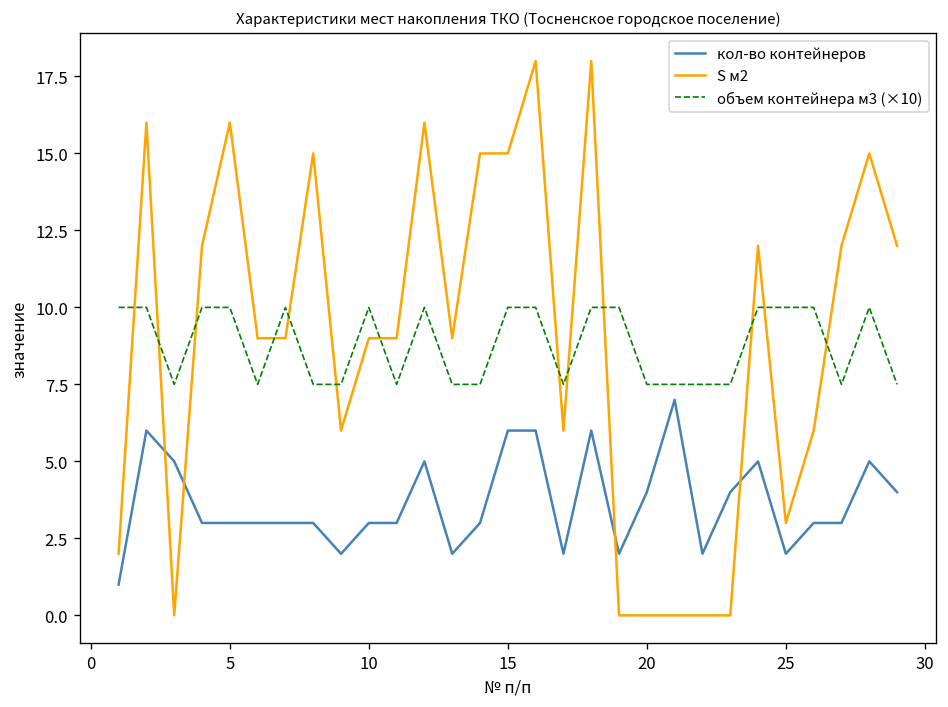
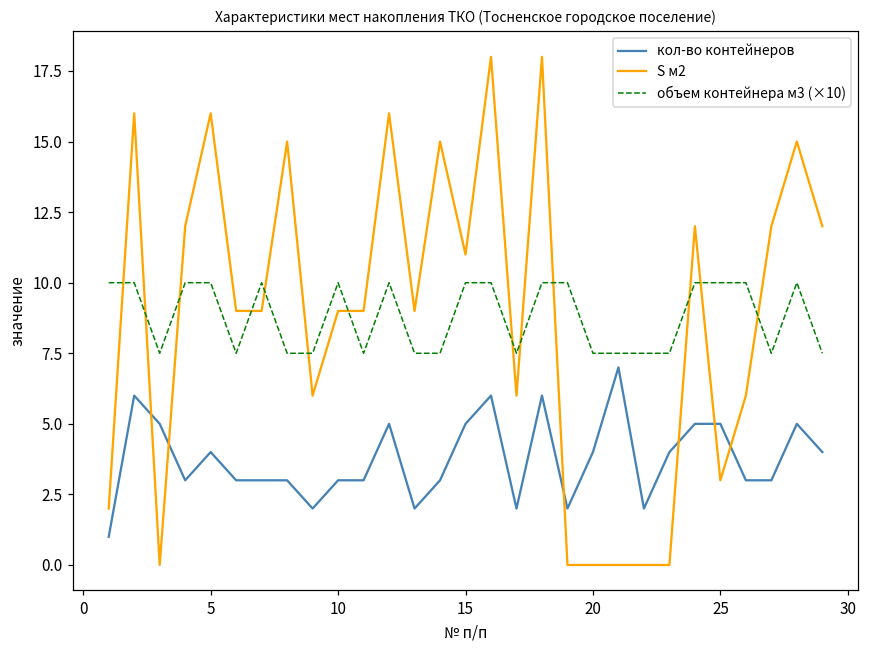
  {
    "кол-во контейнеров": {
-     "5": 3,
+     "5": 4,
      "10": 3,
-     "15": 6,
+     "15": 5,
      "20": 4,
-     "25": 2
+     "25": 5
    },
    "S м2": {
      "5": 16,
      "10": 9,
-     "15": 15,
+     "15": 11,
      "20": 0,
      "25": 3
    },
    "объем контейнера м3 (×10)": {
      "5": 10,
      "10": 10,
      "15": 10,
      "20": 7.5,
      "25": 10
    }
  }
